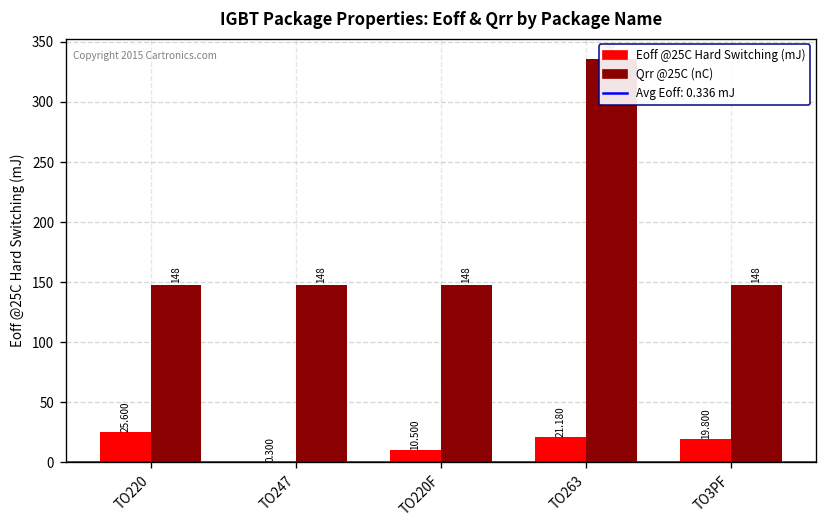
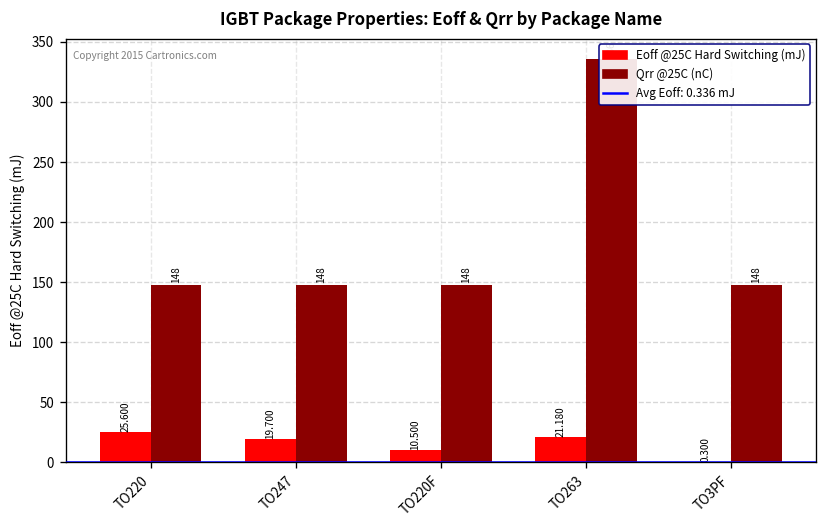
  {
    "Eoff @25C Hard Switching (mJ)": {
      "TO220": 25.600,
-     "TO247": 0.300,
+     "TO247": 19.700,
      "TO220F": 10.500,
      "TO263": 21.180,
-     "TO3PF": 19.800
+     "TO3PF": 0.300
    },
    "Qrr @25C (nC)": {
      "TO220": 148,
      "TO247": 148,
      "TO220F": 148,
      "TO3PF": 148
    }
  }
